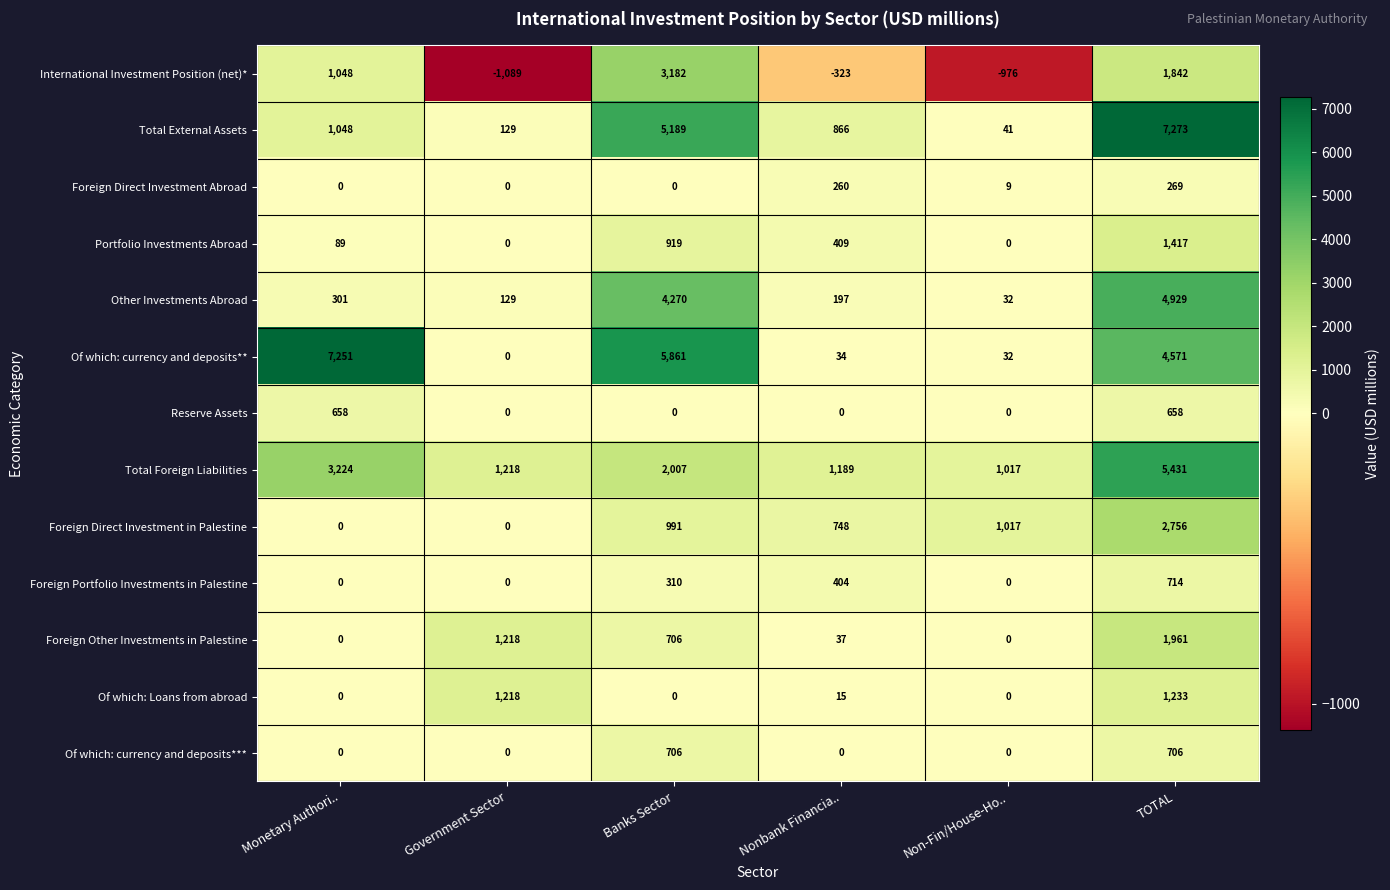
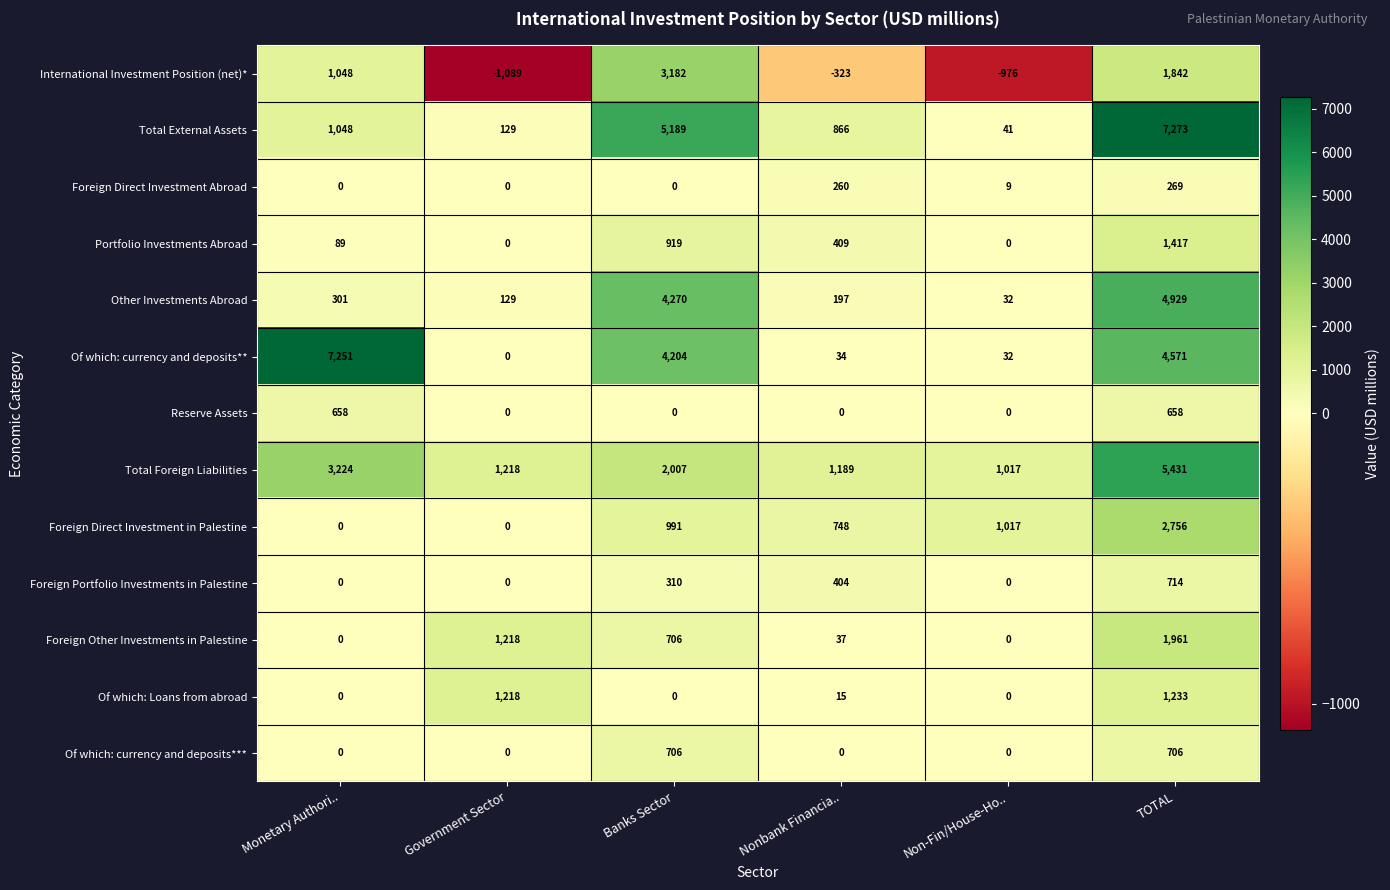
  {
    "International Investment Position (net)*": {
      "Monetary Authori..": "1,048",
      "Government Sector": "-1,089",
      "Banks Sector": "3,182",
      "Nonbank Financia..": "-323",
      "Non-Fin/House-Ho..": "-976",
      "TOTAL": "1,842"
    },
    "Total External Assets": {
      "Monetary Authori..": "1,048",
      "Government Sector": "129",
      "Banks Sector": "5,189",
      "Nonbank Financia..": "866",
      "Non-Fin/House-Ho..": "41",
      "TOTAL": "7,273"
    },
    "Foreign Direct Investment Abroad": {
      "Monetary Authori..": "0",
      "Government Sector": "0",
      "Banks Sector": "0",
      "Nonbank Financia..": "260",
      "Non-Fin/House-Ho..": "9",
      "TOTAL": "269"
    },
    "Portfolio Investments Abroad": {
      "Monetary Authori..": "89",
      "Government Sector": "0",
      "Banks Sector": "919",
      "Nonbank Financia..": "409",
      "Non-Fin/House-Ho..": "0",
      "TOTAL": "1,417"
    },
    "Other Investments Abroad": {
      "Monetary Authori..": "301",
      "Government Sector": "129",
      "Banks Sector": "4,270",
      "Nonbank Financia..": "197",
      "Non-Fin/House-Ho..": "32",
      "TOTAL": "4,929"
    },
    "Of which: currency and deposits**": {
      "Monetary Authori..": "7,251",
      "Government Sector": "0",
-     "Banks Sector": "5,861",
+     "Banks Sector": "4,204",
      "Nonbank Financia..": "34",
      "Non-Fin/House-Ho..": "32",
      "TOTAL": "4,571"
    },
    "Reserve Assets": {
      "Monetary Authori..": "658",
      "Government Sector": "0",
      "Banks Sector": "0",
      "Nonbank Financia..": "0",
      "Non-Fin/House-Ho..": "0",
      "TOTAL": "658"
    },
    "Total Foreign Liabilities": {
      "Monetary Authori..": "3,224",
      "Government Sector": "1,218",
      "Banks Sector": "2,007",
      "Nonbank Financia..": "1,189",
      "Non-Fin/House-Ho..": "1,017",
      "TOTAL": "5,431"
    },
    "Foreign Direct Investment in Palestine": {
      "Monetary Authori..": "0",
      "Government Sector": "0",
      "Banks Sector": "991",
      "Nonbank Financia..": "748",
      "Non-Fin/House-Ho..": "1,017",
      "TOTAL": "2,756"
    },
    "Foreign Portfolio Investments in Palestine": {
      "Monetary Authori..": "0",
      "Government Sector": "0",
      "Banks Sector": "310",
      "Nonbank Financia..": "404",
      "Non-Fin/House-Ho..": "0",
      "TOTAL": "714"
    },
    "Foreign Other Investments in Palestine": {
      "Monetary Authori..": "0",
      "Government Sector": "1,218",
      "Banks Sector": "706",
      "Nonbank Financia..": "37",
      "Non-Fin/House-Ho..": "0",
      "TOTAL": "1,961"
    },
    "Of which: Loans from abroad": {
      "Monetary Authori..": "0",
      "Government Sector": "1,218",
      "Banks Sector": "0",
      "Nonbank Financia..": "15",
      "Non-Fin/House-Ho..": "0",
      "TOTAL": "1,233"
    },
    "Of which: currency and deposits***": {
      "Monetary Authori..": "0",
      "Government Sector": "0",
      "Banks Sector": "706",
      "Nonbank Financia..": "0",
      "Non-Fin/House-Ho..": "0",
      "TOTAL": "706"
    }
  }
